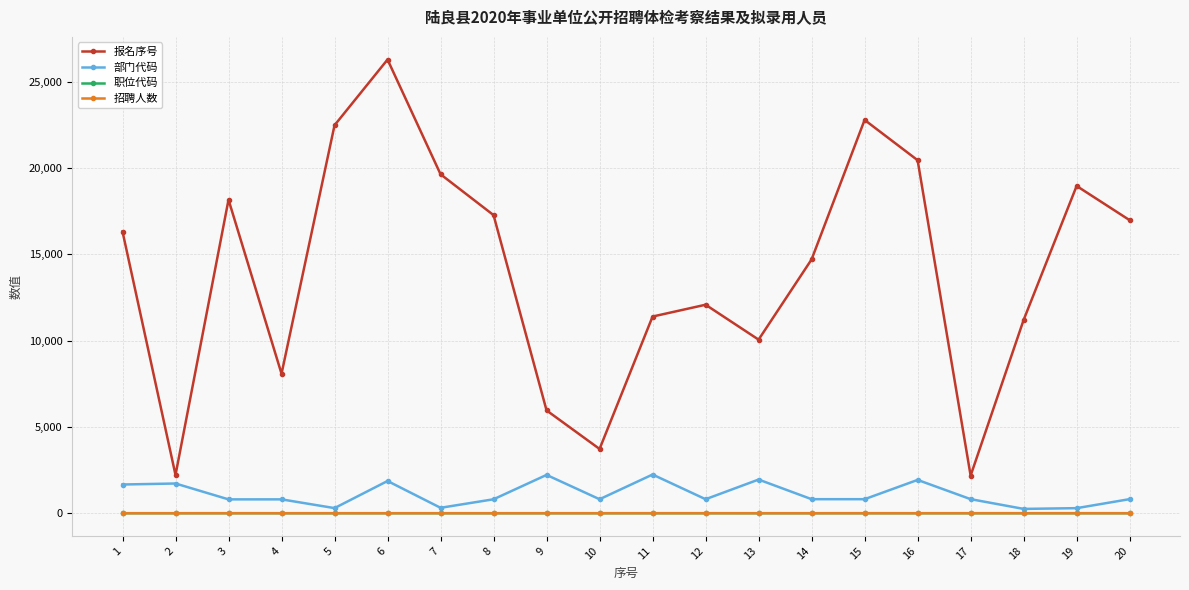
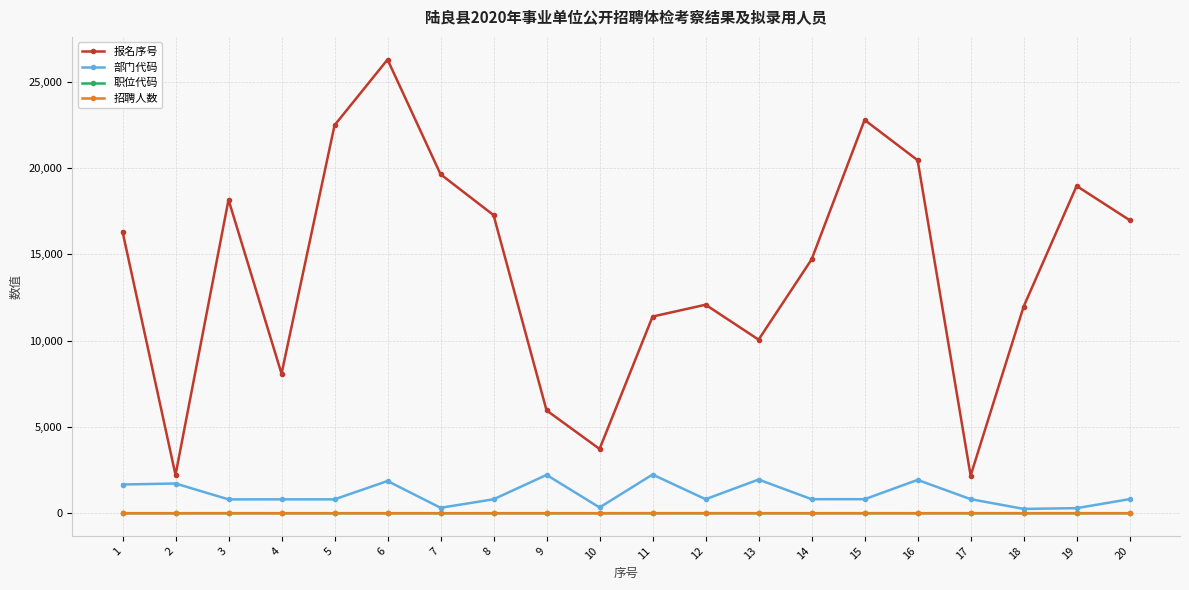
  {
    "报名序号": {
      "1": "16,300",
      "2": "2,200",
      "3": "18,200",
      "4": "8,100",
      "5": "22,500",
      "6": "26,300",
      "7": "19,600",
      "8": "17,300",
      "9": "6,000",
      "10": "3,700",
      "11": "11,400",
      "12": "12,100",
      "13": "10,100",
      "14": "14,700",
      "15": "22,800",
      "16": "20,500",
      "17": "2,200",
-     "18": "11,200",
+     "18": "12,000",
      "19": "19,000",
      "20": "17,000"
    },
    "部门代码": {
      "1": "1,700",
      "2": "1,700",
      "3": "800",
      "4": "800",
-     "5": "300",
+     "5": "800",
      "6": "1,900",
      "7": "300",
      "8": "800",
      "9": "2,200",
-     "10": "800",
+     "10": "300",
      "11": "2,200",
      "12": "800",
      "13": "2,000",
      "14": "800",
      "15": "800",
      "16": "1,900",
      "17": "800",
      "18": "300",
      "19": "300",
      "20": "800"
    },
    "招聘人数": {
      "1": "0",
      "2": "0",
      "3": "0",
      "4": "0",
      "5": "0",
      "6": "0",
      "7": "0",
      "8": "0",
      "9": "0",
      "10": "0",
      "11": "0",
      "12": "0",
      "13": "0",
      "14": "0",
      "15": "0",
      "16": "0",
      "17": "0",
      "18": "0",
      "19": "0",
      "20": "0"
    }
  }
